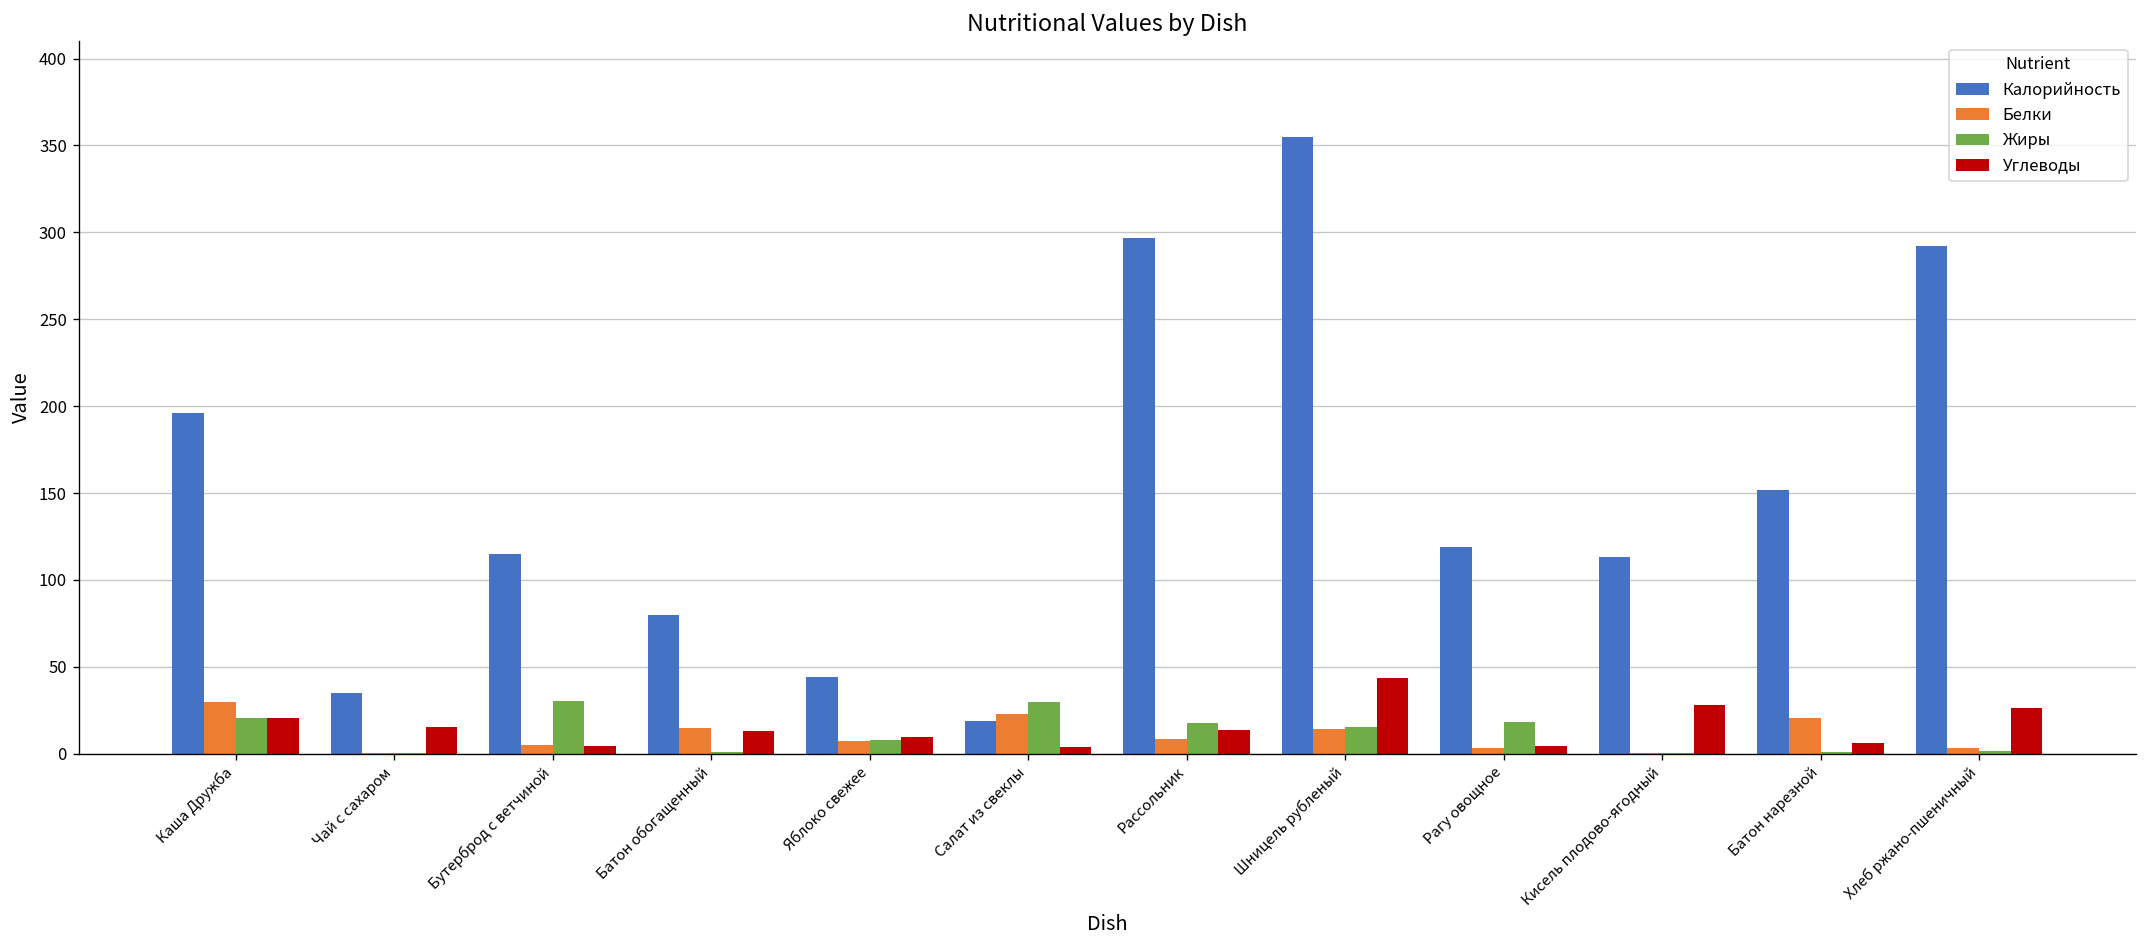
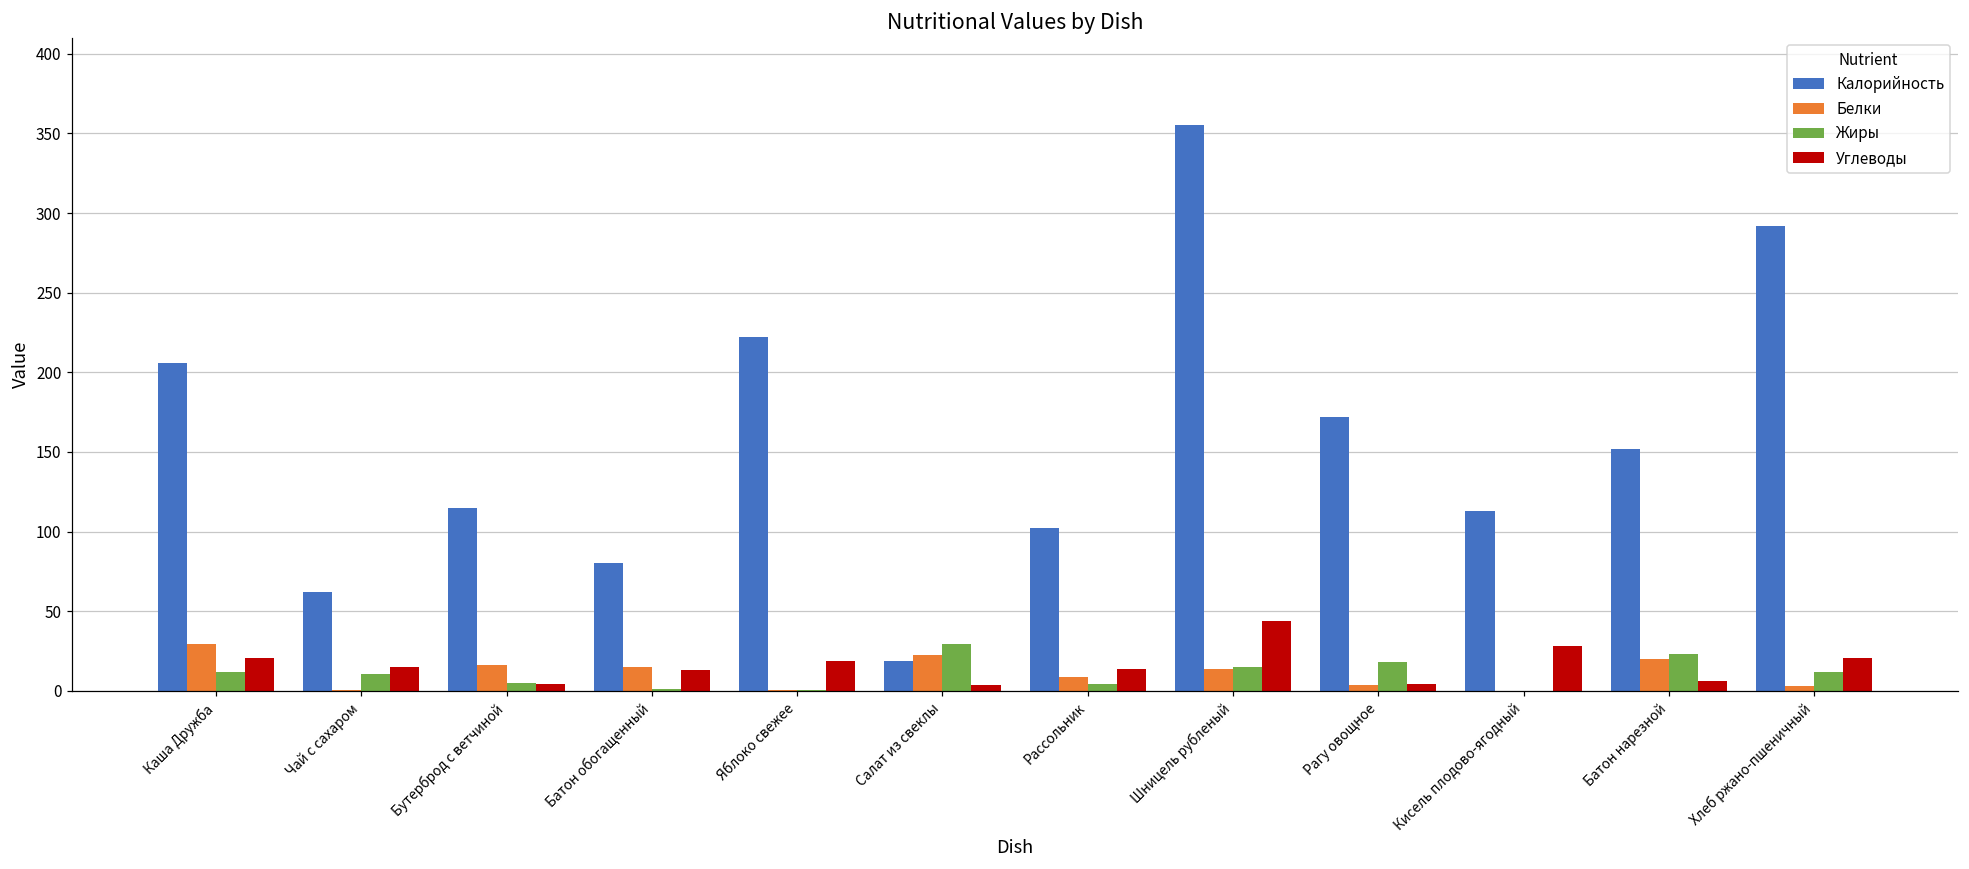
  {
    "Калорийность": {
-     "Каша Дружба": 196,
-     "Чай с сахаром": 35,
+     "Каша Дружба": 206,
+     "Чай с сахаром": 62,
      "Бутерброд с ветчиной": 115,
      "Батон обогащенный": 80,
-     "Яблоко свежее": 44,
+     "Яблоко свежее": 222,
      "Салат из свеклы": 19,
-     "Рассольник": 297,
+     "Рассольник": 102,
      "Шницель рубленый": 355,
-     "Рагу овощное": 119,
+     "Рагу овощное": 172,
      "Кисель плодово-ягодный": 113,
      "Батон нарезной": 152,
      "Хлеб ржано-пшеничный": 292
    },
    "Белки": {
      "Каша Дружба": 30,
-     "Бутерброд с ветчиной": 5,
+     "Бутерброд с ветчиной": 17,
      "Батон обогащенный": 15,
-     "Яблоко свежее": 7,
+     "Яблоко свежее": 0,
      "Салат из свеклы": 23,
      "Рассольник": 8,
      "Шницель рубленый": 14,
      "Рагу овощное": 4,
      "Батон нарезной": 20,
      "Хлеб ржано-пшеничный": 3
    },
    "Жиры": {
-     "Каша Дружба": 20,
-     "Чай с сахаром": 0,
-     "Бутерброд с ветчиной": 30,
-     "Яблоко свежее": 8,
+     "Каша Дружба": 12,
+     "Чай с сахаром": 10,
+     "Бутерброд с ветчиной": 5,
+     "Яблоко свежее": 0,
      "Салат из свеклы": 30,
-     "Рассольник": 18,
+     "Рассольник": 4,
      "Шницель рубленый": 15,
      "Рагу овощное": 18,
-     "Батон нарезной": 1,
-     "Хлеб ржано-пшеничный": 2
+     "Батон нарезной": 23,
+     "Хлеб ржано-пшеничный": 12
    },
    "Углеводы": {
      "Каша Дружба": 21,
      "Чай с сахаром": 15,
      "Бутерброд с ветчиной": 5,
      "Батон обогащенный": 13,
-     "Яблоко свежее": 10,
+     "Яблоко свежее": 19,
      "Салат из свеклы": 4,
      "Рассольник": 14,
      "Шницель рубленый": 44,
      "Рагу овощное": 5,
      "Кисель плодово-ягодный": 28,
      "Батон нарезной": 6,
-     "Хлеб ржано-пшеничный": 26
+     "Хлеб ржано-пшеничный": 20
    }
  }
